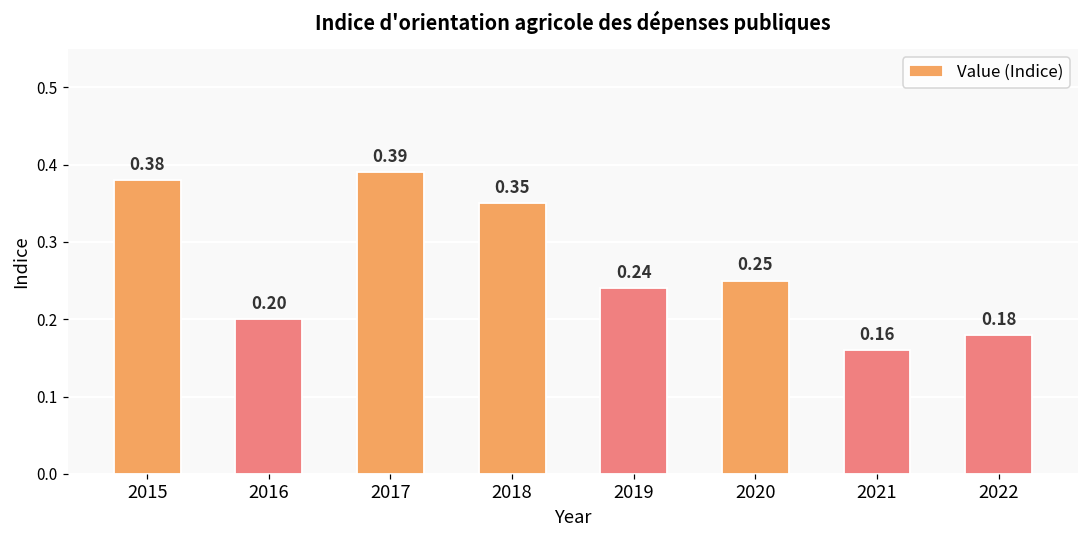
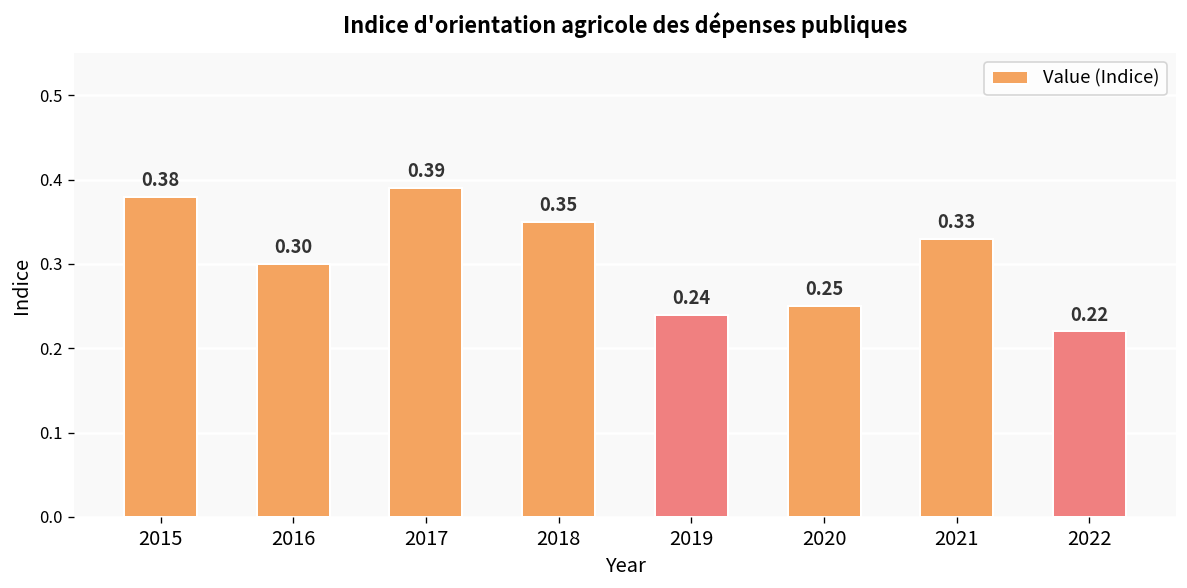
  {
    "2015": 0.38,
-   "2016": 0.20,
+   "2016": 0.30,
    "2017": 0.39,
    "2018": 0.35,
    "2019": 0.24,
    "2020": 0.25,
-   "2021": 0.16,
-   "2022": 0.18
+   "2021": 0.33,
+   "2022": 0.22
  }
